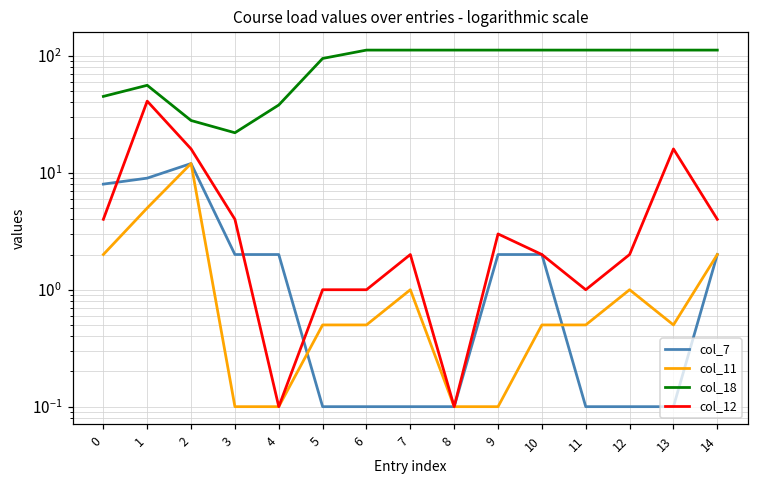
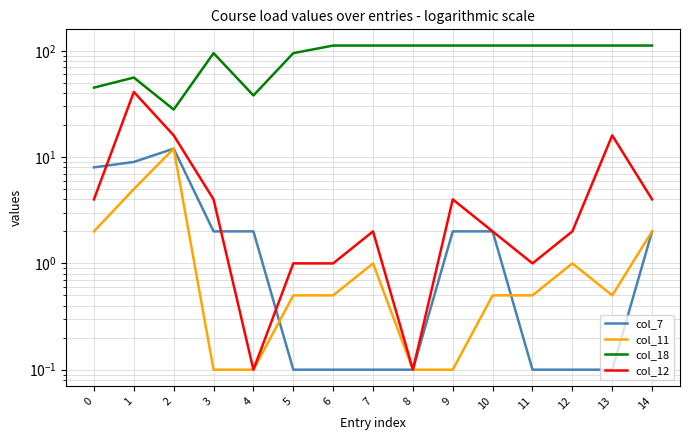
  {
    "col_7": {
      "0": 8,
      "1": 9,
      "3": 2,
      "4": 2,
      "5": 0.10,
      "6": 0.10,
      "7": 0.10,
      "9": 2,
      "11": 0.10,
      "12": 0.10
    },
    "col_11": {
      "0": 2,
      "1": 5,
      "3": 0.10,
      "5": 0.5,
      "6": 0.5,
      "7": 1,
      "9": 0.10,
      "10": 0.5,
      "11": 0.5,
      "12": 1,
      "13": 0.5
    },
    "col_18": {
      "0": 45,
      "1": 60,
      "2": 28,
-     "3": 22,
+     "3": 100,
      "4": 38,
      "5": 100,
      "6": 110,
      "7": 110,
      "8": 110,
      "9": 110,
      "10": 110,
      "11": 110,
      "12": 110,
      "13": 110,
      "14": 110
    },
    "col_12": {
      "0": 4,
      "1": 41,
      "2": 16,
      "3": 4,
      "5": 1,
      "6": 1,
      "7": 2,
-     "9": 3,
+     "9": 4,
      "11": 1,
      "12": 2,
      "13": 16,
      "14": 4
    }
  }
